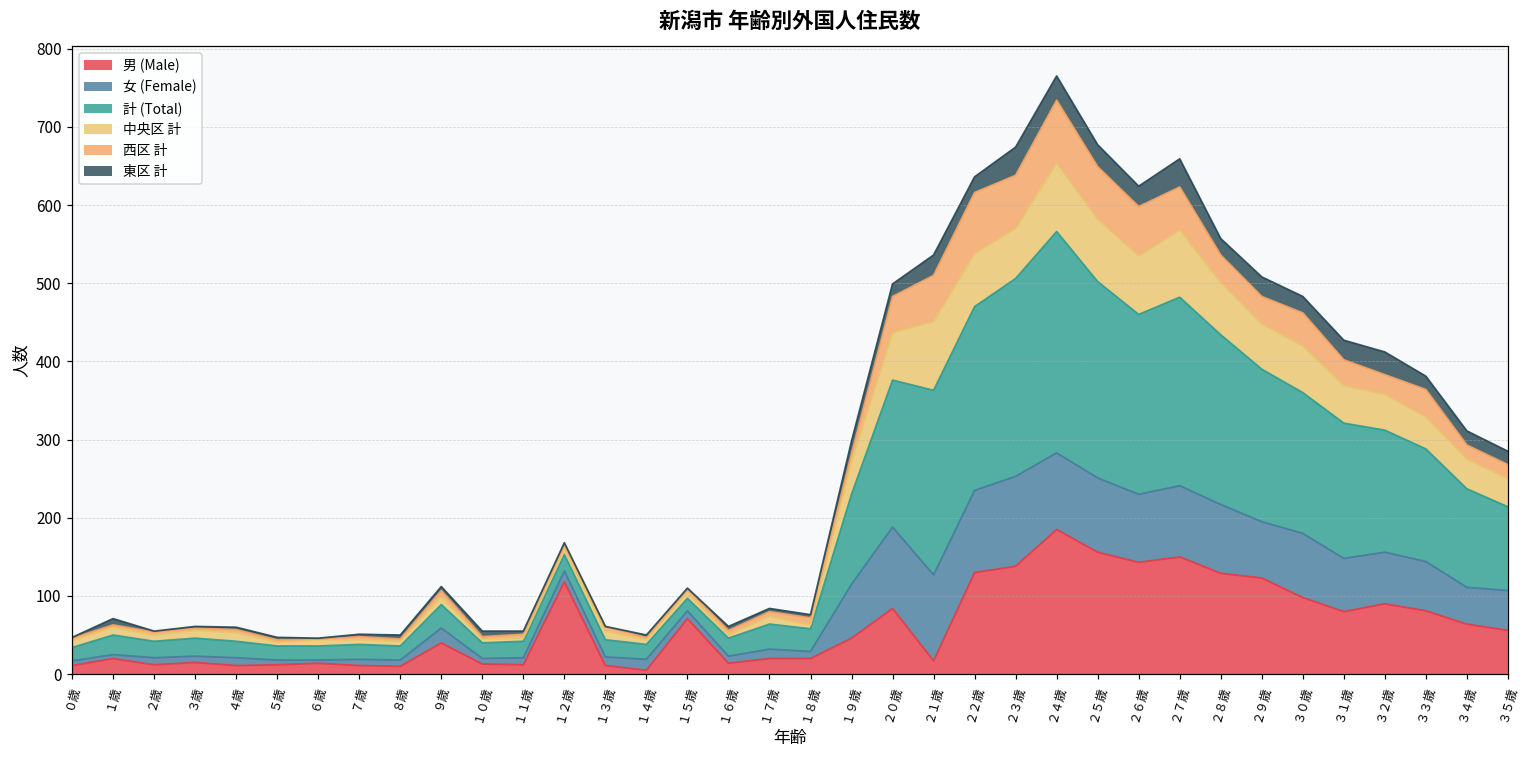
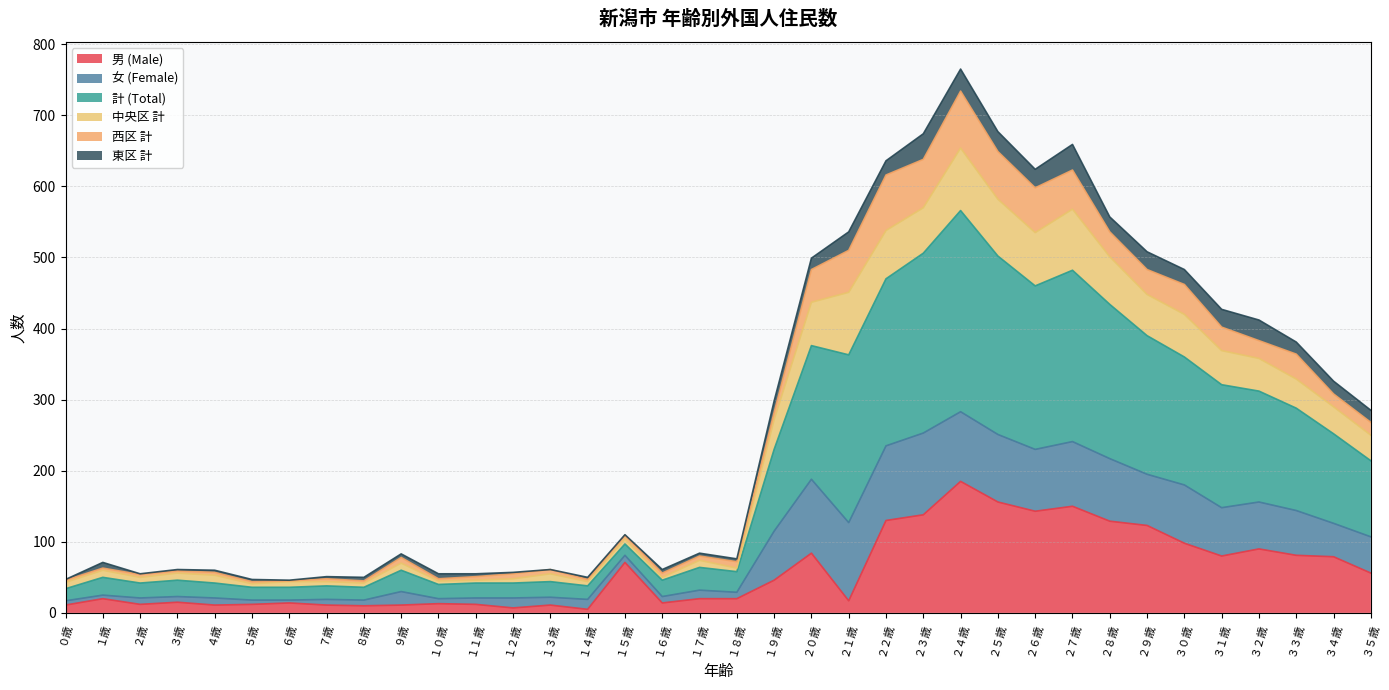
  {
    "男 (Male)": {
      "０歳": 10,
      "１歳": 20,
      "２歳": 10,
      "３歳": 20,
      "４歳": 10,
      "５歳": 10,
      "６歳": 10,
      "７歳": 10,
      "８歳": 10,
-     "９歳": 40,
+     "９歳": 10,
      "１０歳": 10,
      "１１歳": 10,
-     "１２歳": 120,
+     "１２歳": 10,
      "１３歳": 10,
      "１４歳": 10,
      "１５歳": 70,
      "１６歳": 10,
      "１７歳": 20,
      "１８歳": 20,
      "１９歳": 50,
      "２０歳": 80,
      "２１歳": 20,
      "２２歳": 130,
      "２３歳": 140,
      "２４歳": 190,
      "２５歳": 160,
      "２６歳": 140,
      "２７歳": 150,
      "２８歳": 130,
      "２９歳": 120,
      "３０歳": 100,
      "３１歳": 80,
      "３２歳": 90,
      "３３歳": 80,
-     "３４歳": 60,
+     "３４歳": 80,
      "３５歳": 60
    },
    "東区 計": {
      "１歳": 10,
      "８歳": 10,
      "９歳": 10,
      "１０歳": 10,
      "１１歳": 0,
      "１６歳": 10,
      "１７歳": 0,
      "１８歳": 0,
      "１９歳": 20,
      "２０歳": 20,
      "２１歳": 30,
      "２２歳": 20,
      "２３歳": 40,
      "２４歳": 30,
      "２５歳": 30,
      "２６歳": 30,
      "２７歳": 40,
      "２８歳": 20,
      "２９歳": 30,
      "３０歳": 20,
      "３１歳": 30,
      "３２歳": 30,
      "３３歳": 20,
      "３４歳": 20,
      "３５歳": 20
    }
  }
